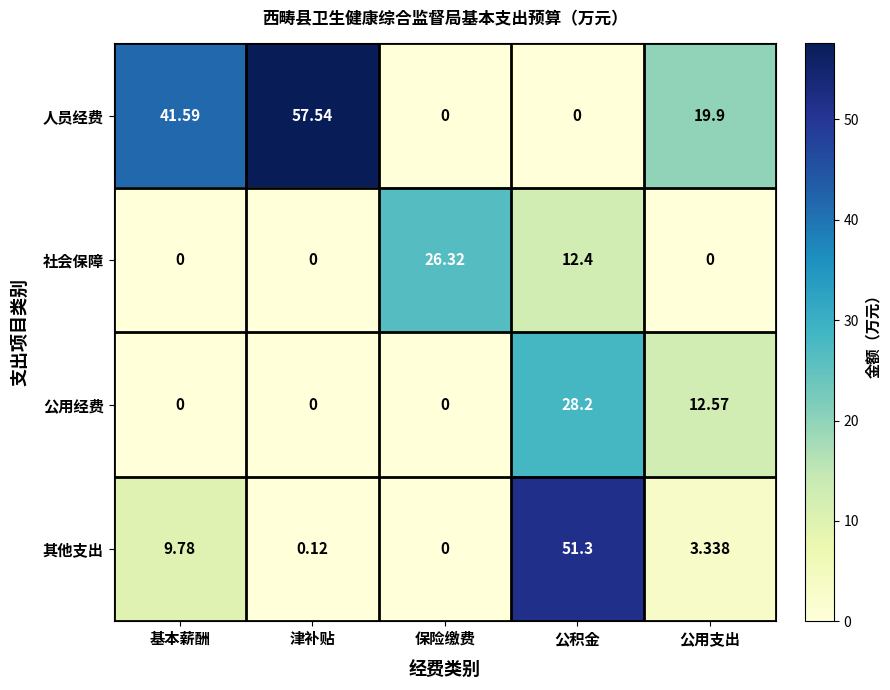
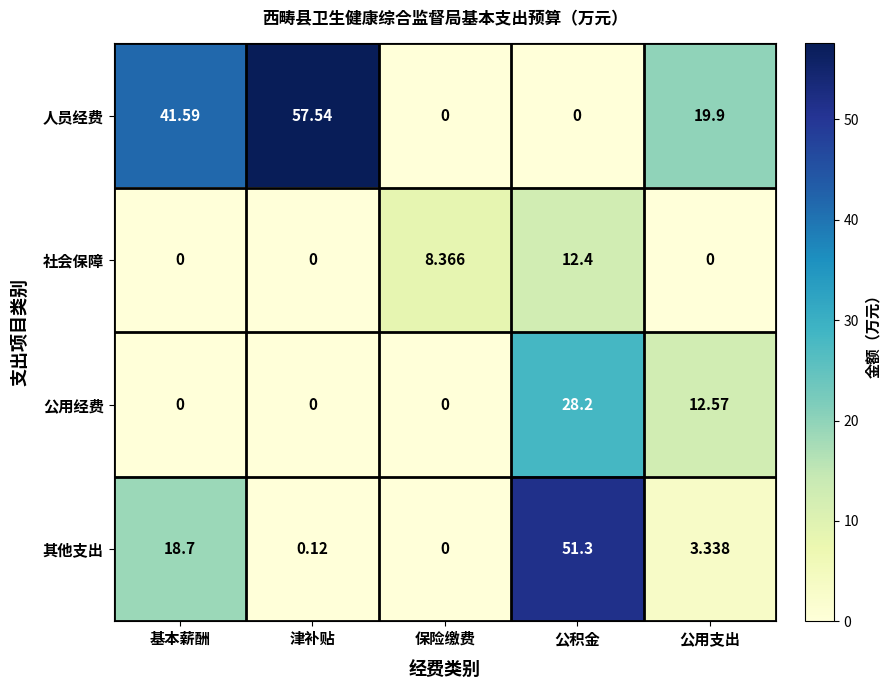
  {
    "人员经费": {
      "基本薪酬": 41.59,
      "津补贴": 57.54,
      "保险缴费": 0,
      "公积金": 0,
      "公用支出": 19.9
    },
    "社会保障": {
      "基本薪酬": 0,
      "津补贴": 0,
-     "保险缴费": 26.32,
+     "保险缴费": 8.366,
      "公积金": 12.4,
      "公用支出": 0
    },
    "公用经费": {
      "基本薪酬": 0,
      "津补贴": 0,
      "保险缴费": 0,
      "公积金": 28.2,
      "公用支出": 12.57
    },
    "其他支出": {
-     "基本薪酬": 9.78,
+     "基本薪酬": 18.7,
      "津补贴": 0.12,
      "保险缴费": 0,
      "公积金": 51.3,
      "公用支出": 3.338
    }
  }
